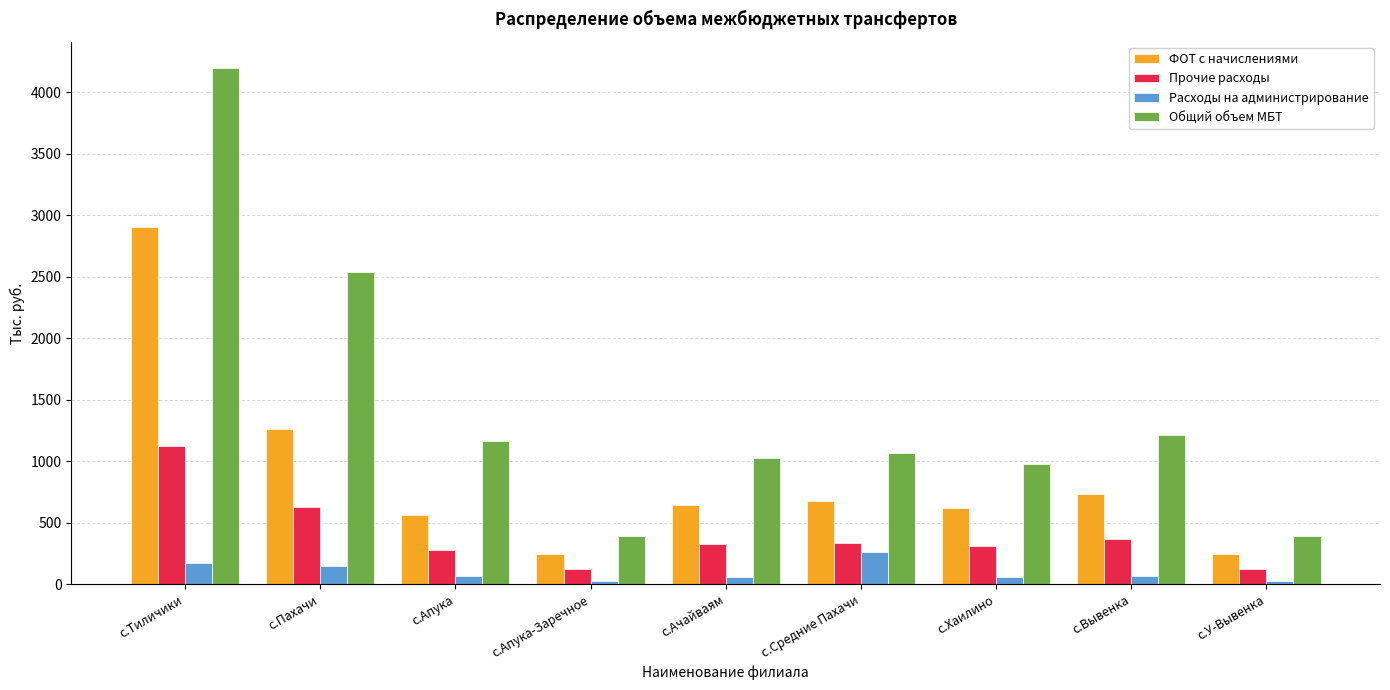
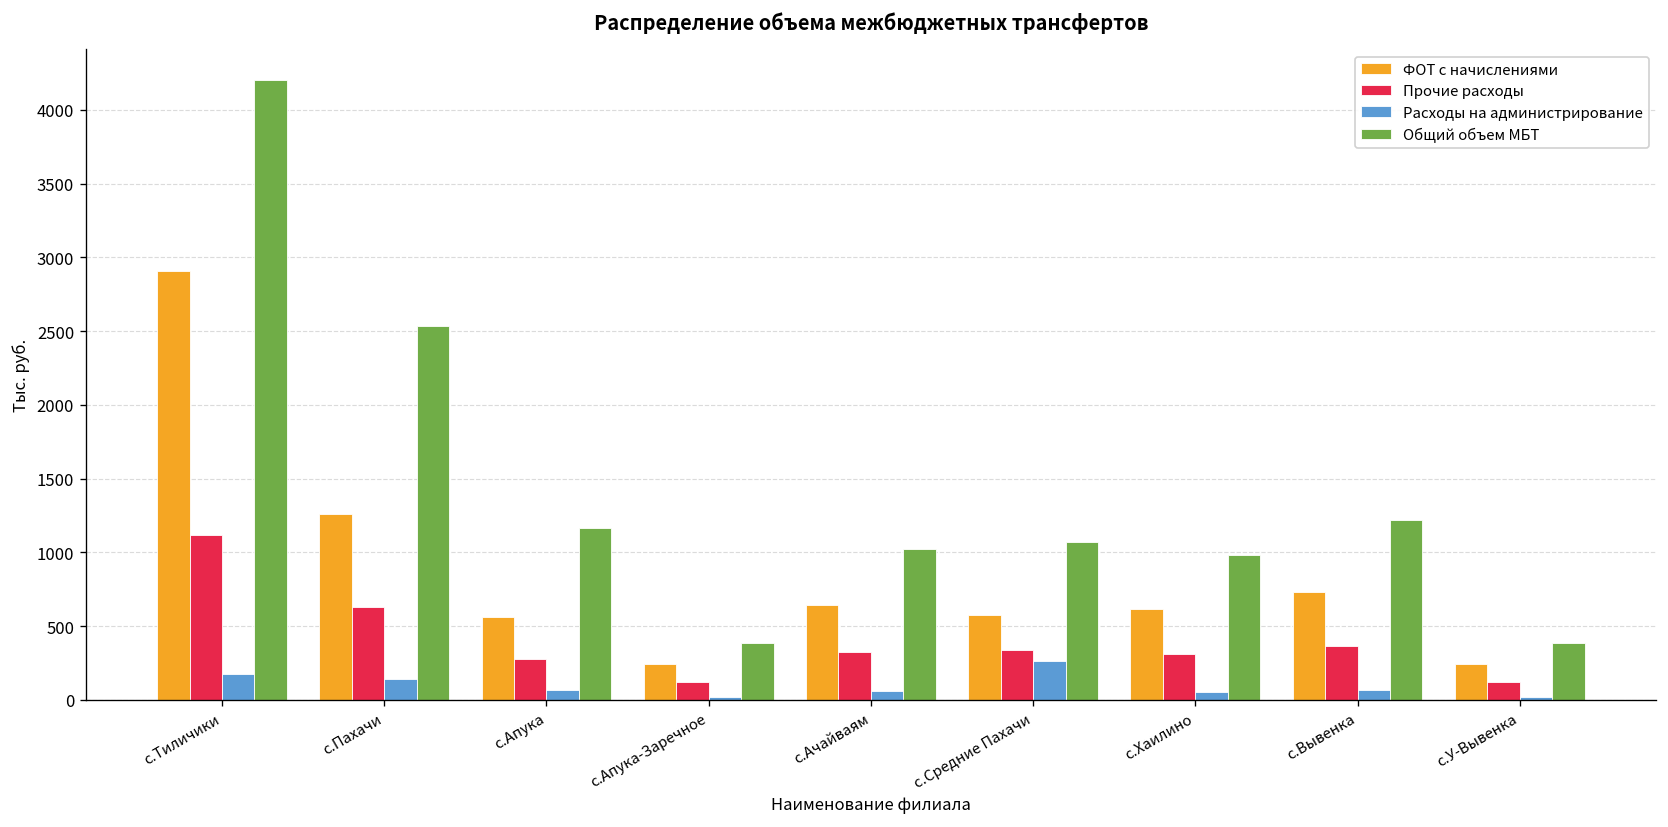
  {
    "ФОТ с начислениями": {
      "с.Тиличики": 2910,
      "с.Пахачи": 1260,
      "с.Апука": 560,
      "с.Апука-Заречное": 240,
      "с.Ачайваям": 650,
-     "с.Средние Пахачи": 670,
+     "с.Средние Пахачи": 580,
      "с.Хаилино": 620,
      "с.Вывенка": 730,
      "с.У-Вывенка": 240
    },
    "Прочие расходы": {
      "с.Тиличики": 1120,
      "с.Пахачи": 630,
      "с.Апука": 280,
      "с.Апука-Заречное": 120,
      "с.Ачайваям": 320,
      "с.Средние Пахачи": 340,
      "с.Хаилино": 310,
      "с.Вывенка": 360,
      "с.У-Вывенка": 120
    },
    "Расходы на администрирование": {
      "с.Тиличики": 170,
      "с.Пахачи": 140,
      "с.Апука": 70,
      "с.Апука-Заречное": 20,
      "с.Ачайваям": 60,
      "с.Средние Пахачи": 260,
      "с.Хаилино": 60,
      "с.Вывенка": 70,
      "с.У-Вывенка": 20
    },
    "Общий объем МБТ": {
      "с.Тиличики": 4200,
      "с.Пахачи": 2540,
      "с.Апука": 1170,
      "с.Апука-Заречное": 390,
      "с.Ачайваям": 1030,
      "с.Средние Пахачи": 1070,
      "с.Хаилино": 980,
      "с.Вывенка": 1220,
      "с.У-Вывенка": 390
    }
  }
